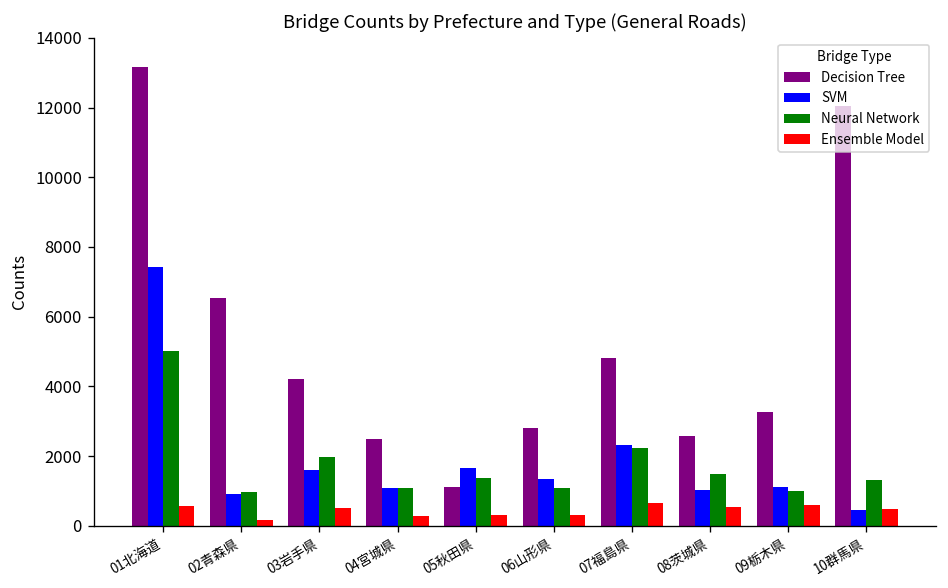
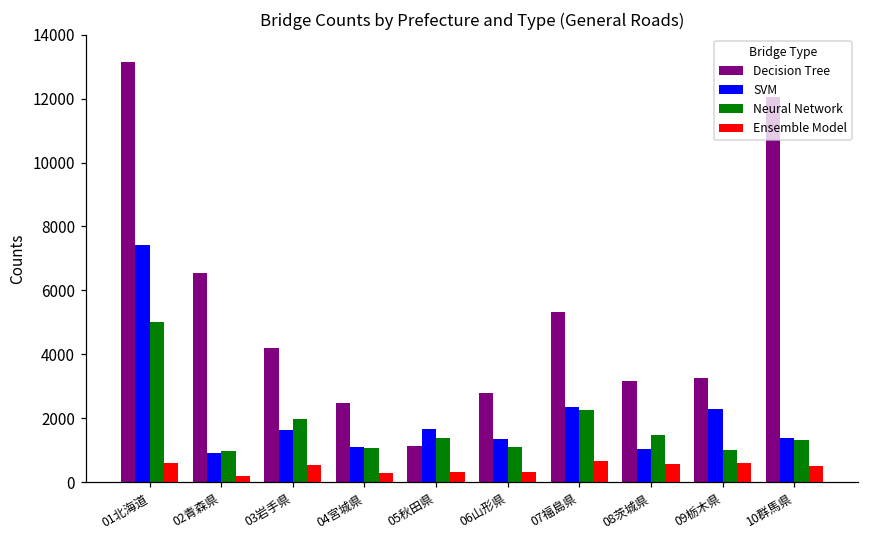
  {
    "Decision Tree": {
      "01北海道": 13200,
      "02青森県": 6500,
      "03岩手県": 4200,
      "04宮城県": 2500,
      "05秋田県": 1100,
      "06山形県": 2800,
-     "07福島県": 4800,
-     "08茨城県": 2600,
+     "07福島県": 5300,
+     "08茨城県": 3200,
      "09栃木県": 3300
    },
    "SVM": {
      "01北海道": 7400,
      "02青森県": 900,
      "03岩手県": 1600,
      "04宮城県": 1100,
      "05秋田県": 1700,
      "06山形県": 1300,
      "07福島県": 2300,
      "08茨城県": 1000,
-     "09栃木県": 1100,
-     "10群馬県": 500
+     "09栃木県": 2300,
+     "10群馬県": 1400
    },
    "Neural Network": {
      "01北海道": 5000,
      "02青森県": 1000,
      "03岩手県": 2000,
      "04宮城県": 1100,
      "05秋田県": 1400,
      "06山形県": 1100,
      "07福島県": 2200,
      "08茨城県": 1500,
      "09栃木県": 1000,
      "10群馬県": 1300
    },
    "Ensemble Model": {
      "01北海道": 600,
      "02青森県": 200,
      "03岩手県": 500,
      "04宮城県": 300,
      "05秋田県": 300,
      "06山形県": 300,
      "07福島県": 600,
      "08茨城県": 600,
      "09栃木県": 600,
      "10群馬県": 500
    }
  }
